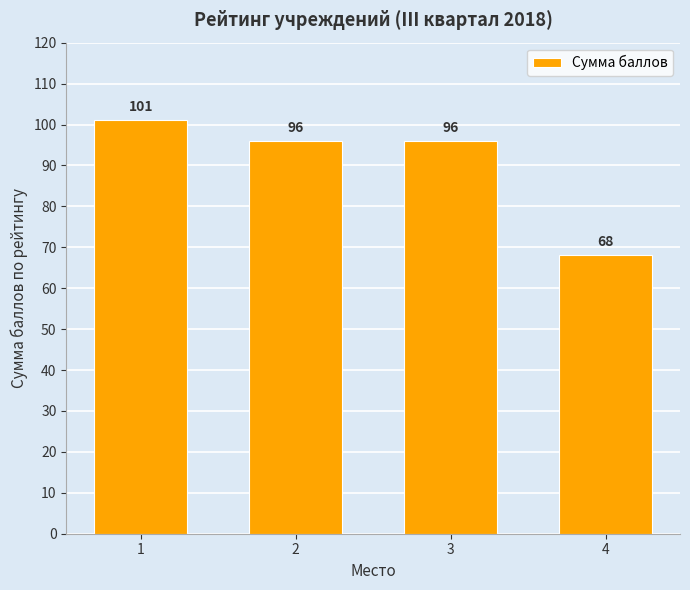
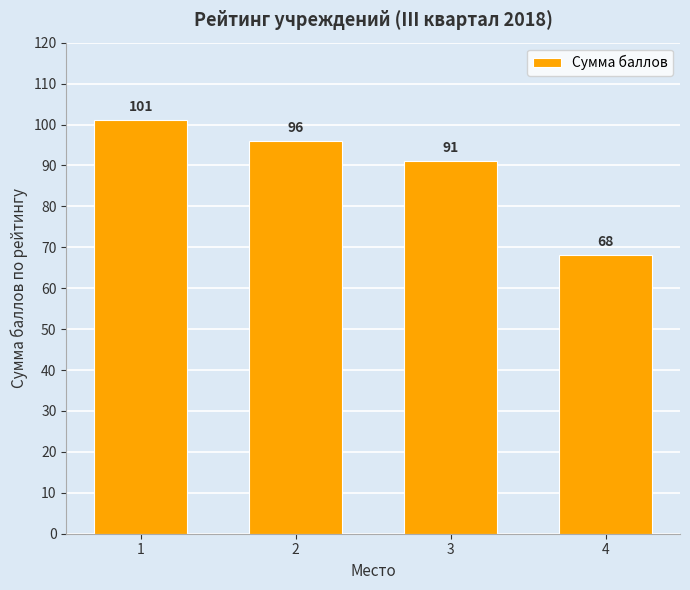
  {
    "1": 101,
    "2": 96,
-   "3": 96,
+   "3": 91,
    "4": 68
  }
